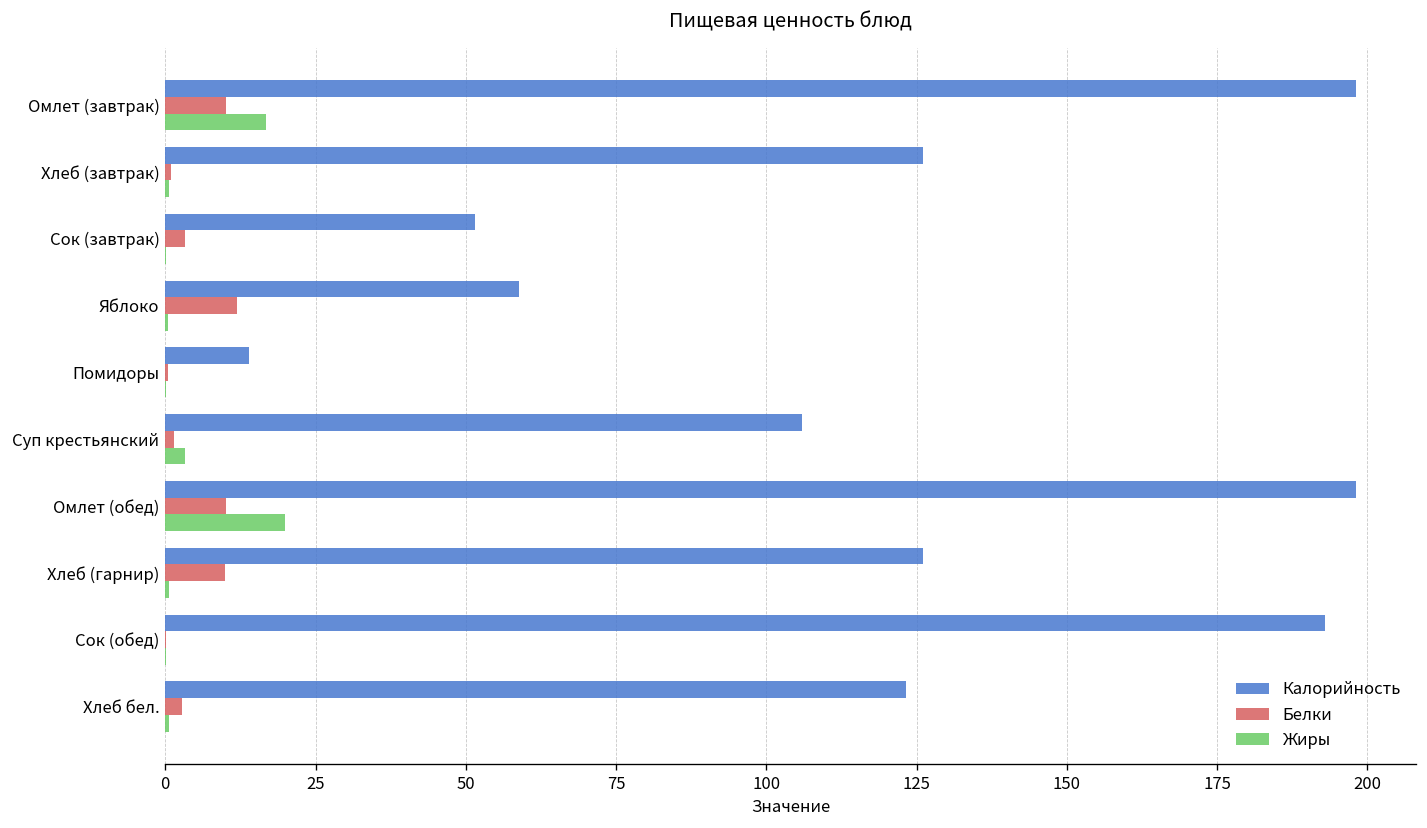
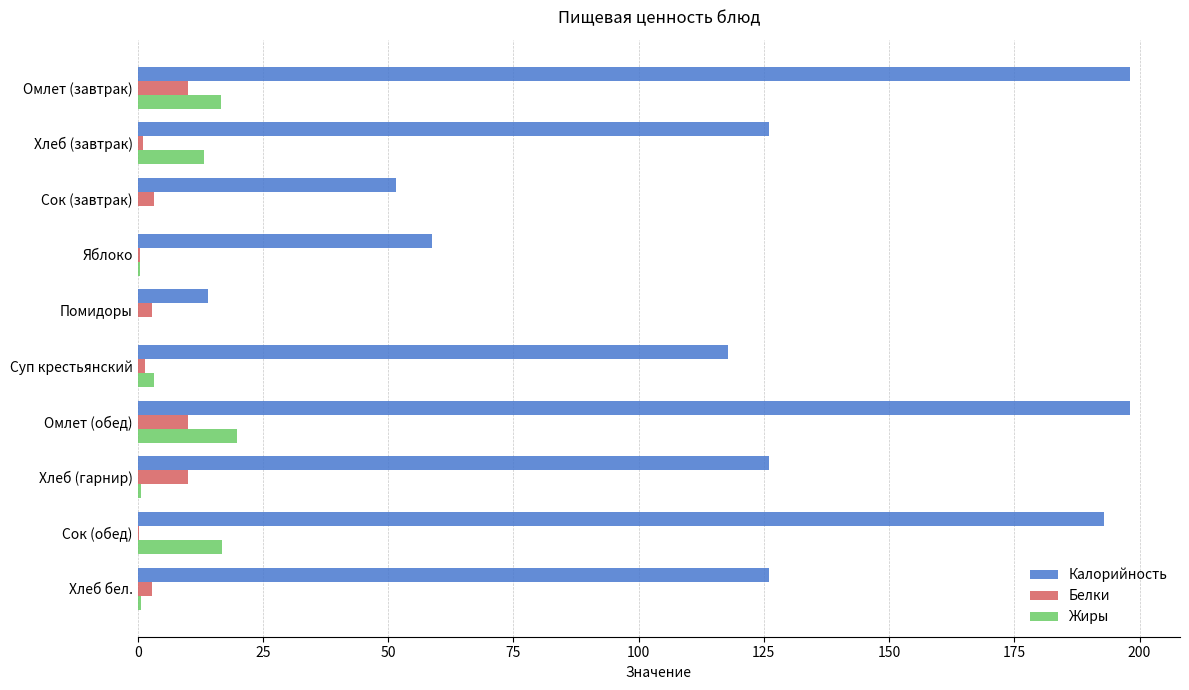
  {
    "Калорийность": {
      "Омлет (завтрак)": 198,
      "Хлеб (завтрак)": 126,
      "Сок (завтрак)": 52,
      "Яблоко": 59,
      "Помидоры": 14,
-     "Суп крестьянский": 106,
+     "Суп крестьянский": 118,
      "Омлет (обед)": 198,
      "Хлеб (гарнир)": 126,
      "Сок (обед)": 193,
-     "Хлеб бел.": 123
+     "Хлеб бел.": 126
    },
    "Белки": {
      "Омлет (завтрак)": 10,
      "Хлеб (завтрак)": 1,
      "Сок (завтрак)": 3,
-     "Яблоко": 12,
-     "Помидоры": 0,
+     "Яблоко": 1,
+     "Помидоры": 3,
      "Суп крестьянский": 2,
      "Омлет (обед)": 10,
      "Хлеб (гарнир)": 10,
      "Хлеб бел.": 3
    },
    "Жиры": {
      "Омлет (завтрак)": 17,
-     "Хлеб (завтрак)": 1,
+     "Хлеб (завтрак)": 13,
      "Яблоко": 1,
      "Суп крестьянский": 3,
      "Омлет (обед)": 20,
      "Хлеб (гарнир)": 1,
-     "Сок (обед)": 0,
+     "Сок (обед)": 17,
      "Хлеб бел.": 1
    }
  }
